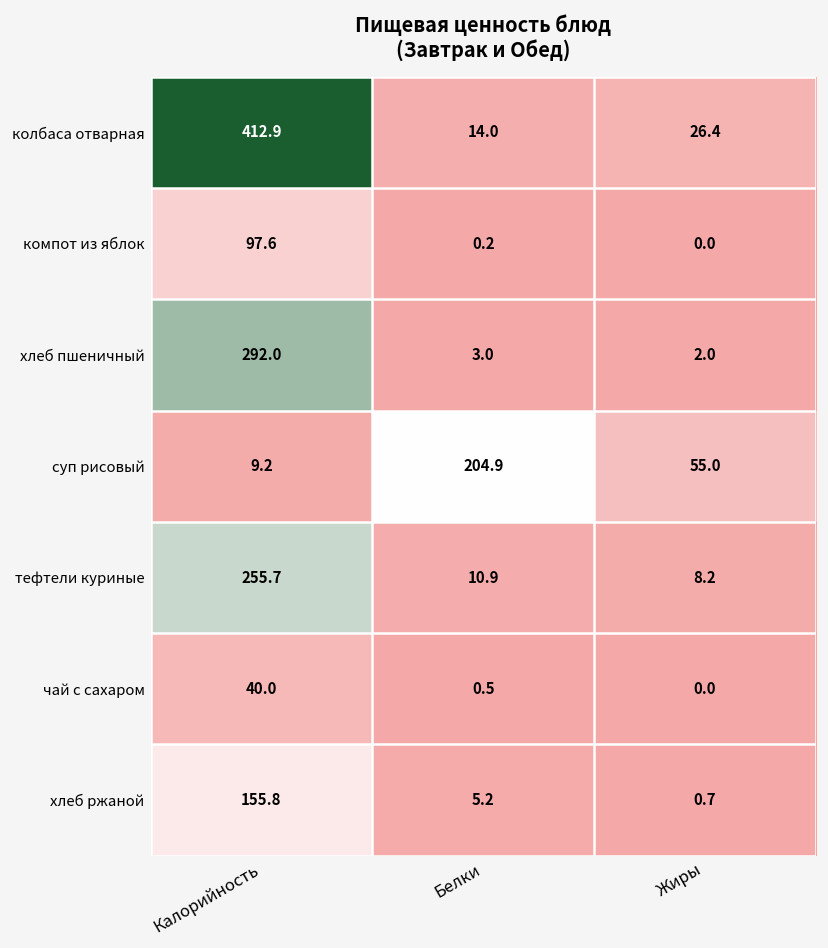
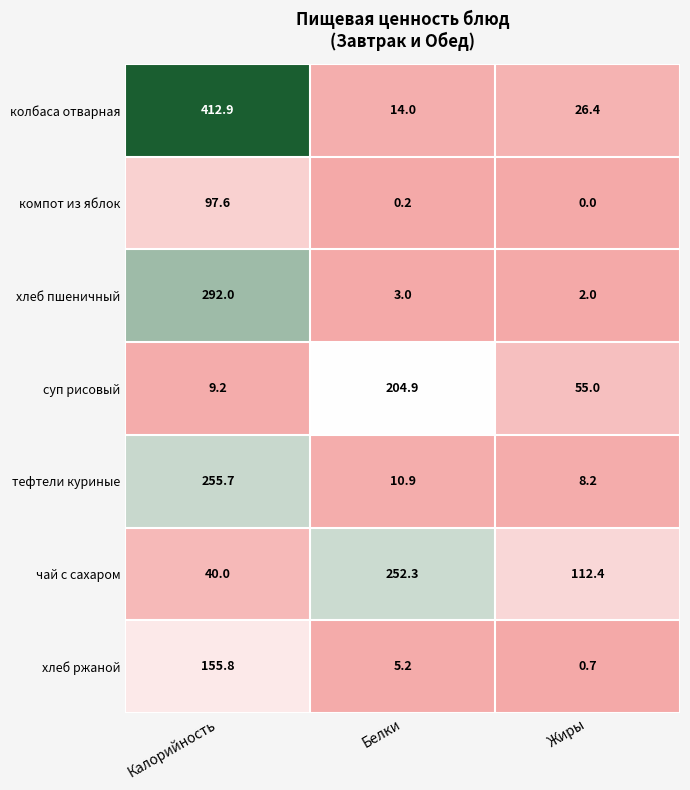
  {
    "колбаса отварная": {
      "Калорийность": 412.9,
      "Белки": 14.0,
      "Жиры": 26.4
    },
    "компот из яблок": {
      "Калорийность": 97.6,
      "Белки": 0.2,
      "Жиры": 0.0
    },
    "хлеб пшеничный": {
      "Калорийность": 292.0,
      "Белки": 3.0,
      "Жиры": 2.0
    },
    "суп рисовый": {
      "Калорийность": 9.2,
      "Белки": 204.9,
      "Жиры": 55.0
    },
    "тефтели куриные": {
      "Калорийность": 255.7,
      "Белки": 10.9,
      "Жиры": 8.2
    },
    "чай с сахаром": {
      "Калорийность": 40.0,
-     "Белки": 0.5,
-     "Жиры": 0.0
+     "Белки": 252.3,
+     "Жиры": 112.4
    },
    "хлеб ржаной": {
      "Калорийность": 155.8,
      "Белки": 5.2,
      "Жиры": 0.7
    }
  }
